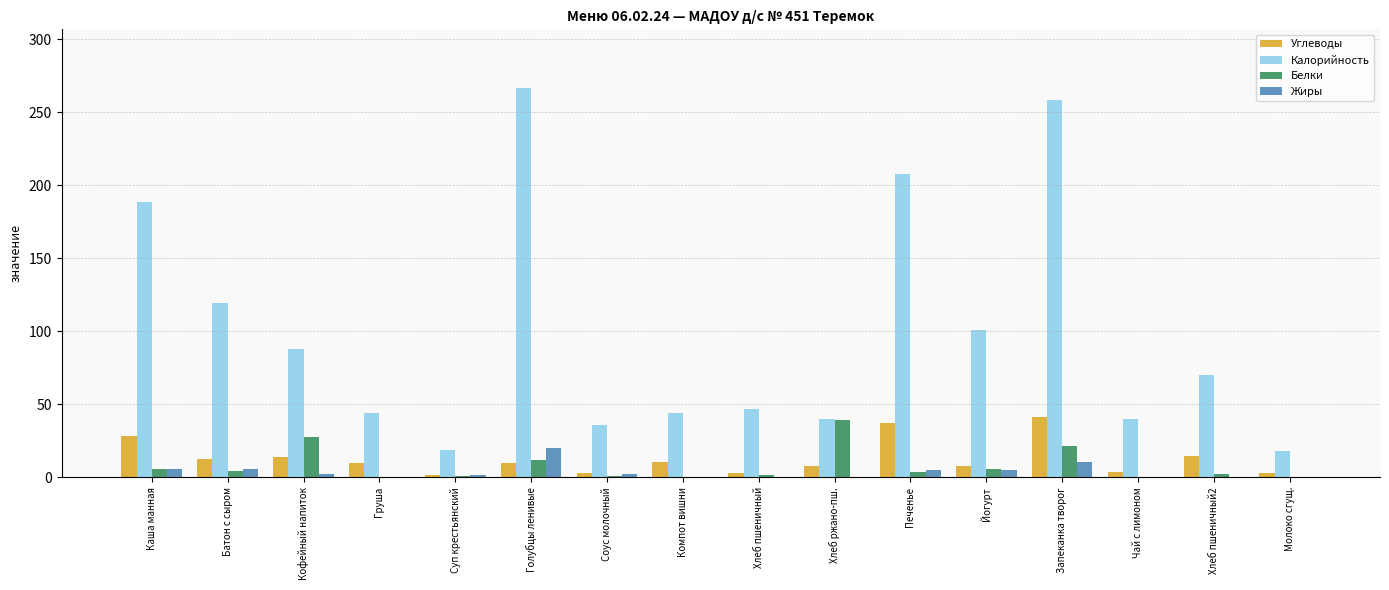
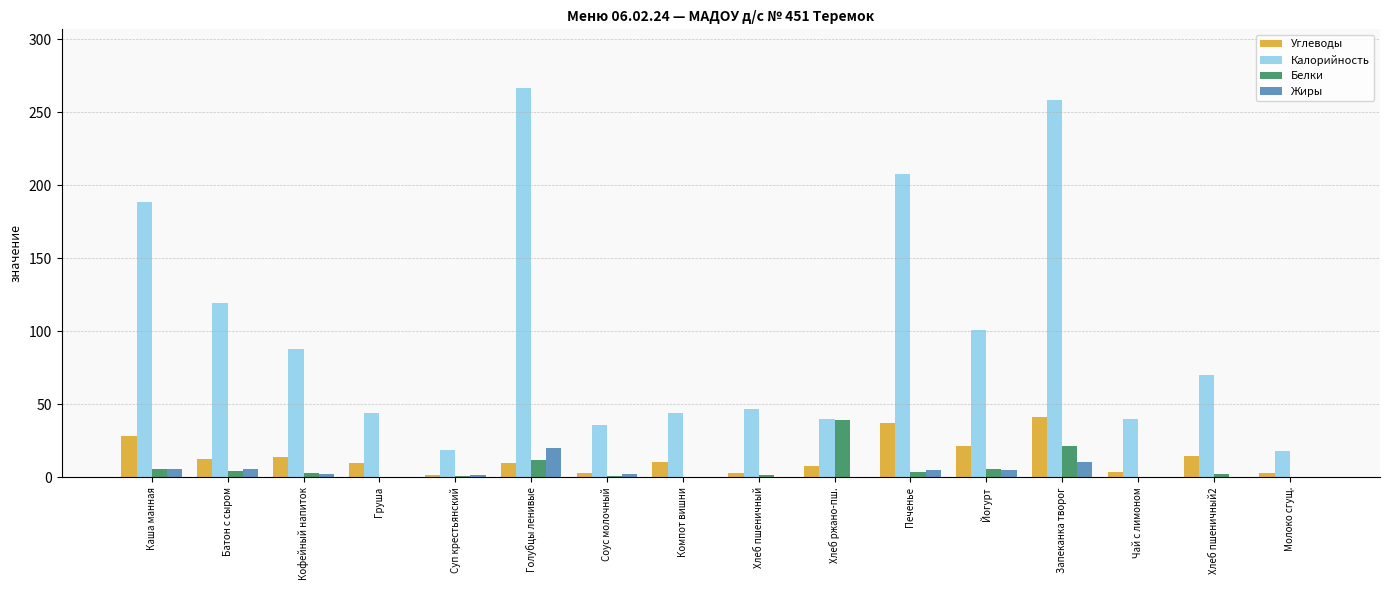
  {
    "Углеводы": {
      "Каша манная": 28,
      "Батон с сыром": 12,
      "Кофейный напиток": 14,
      "Груша": 10,
      "Суп крестьянский": 2,
      "Голубцы ленивые": 10,
      "Соус молочный": 3,
      "Компот вишни": 11,
      "Хлеб пшеничный": 3,
      "Хлеб ржано-пш.": 8,
      "Печенье": 37,
-     "Йогурт": 8,
+     "Йогурт": 21,
      "Запеканка творог": 42,
      "Чай с лимоном": 4,
      "Хлеб пшеничный2": 15,
      "Молоко сгущ.": 3
    },
    "Калорийность": {
      "Каша манная": 188,
      "Батон с сыром": 119,
      "Кофейный напиток": 88,
      "Груша": 44,
      "Суп крестьянский": 19,
      "Голубцы ленивые": 267,
      "Соус молочный": 36,
      "Компот вишни": 44,
      "Хлеб пшеничный": 47,
      "Хлеб ржано-пш.": 40,
      "Печенье": 208,
      "Йогурт": 101,
      "Запеканка творог": 259,
      "Чай с лимоном": 40,
      "Хлеб пшеничный2": 70,
      "Молоко сгущ.": 18
    },
    "Белки": {
      "Каша манная": 6,
      "Батон с сыром": 4,
-     "Кофейный напиток": 28,
+     "Кофейный напиток": 3,
      "Голубцы ленивые": 12,
      "Хлеб ржано-пш.": 39,
      "Печенье": 4,
      "Йогурт": 6,
      "Запеканка творог": 21,
      "Хлеб пшеничный2": 2
    },
    "Жиры": {
      "Каша манная": 6,
      "Батон с сыром": 6,
      "Кофейный напиток": 3,
      "Голубцы ленивые": 20,
      "Соус молочный": 2,
      "Печенье": 5,
      "Йогурт": 5,
      "Запеканка творог": 10
    }
  }
